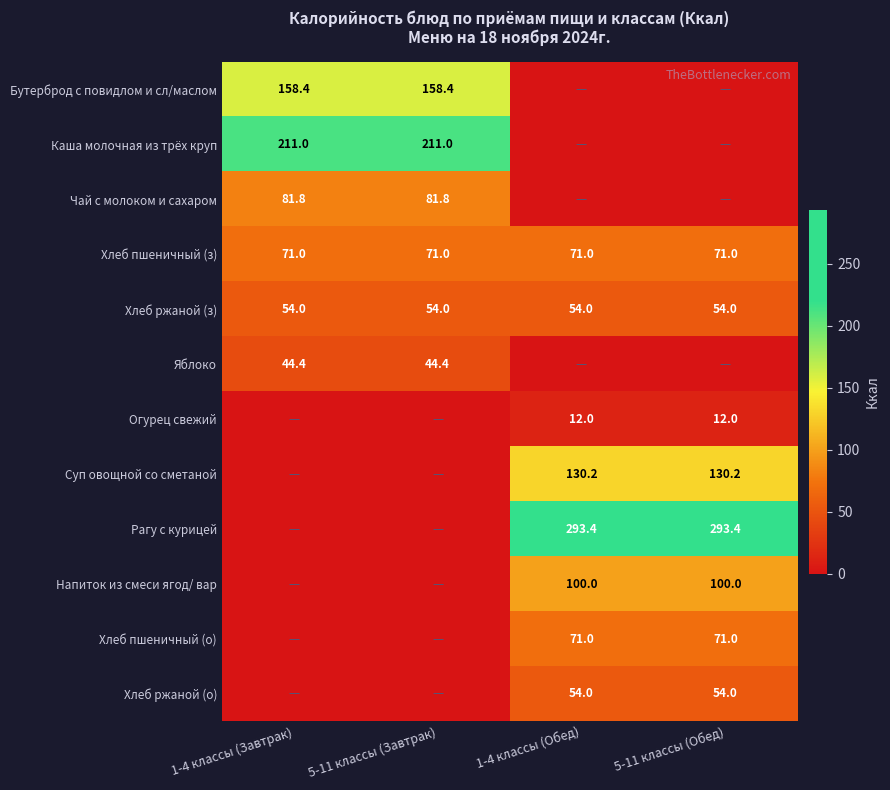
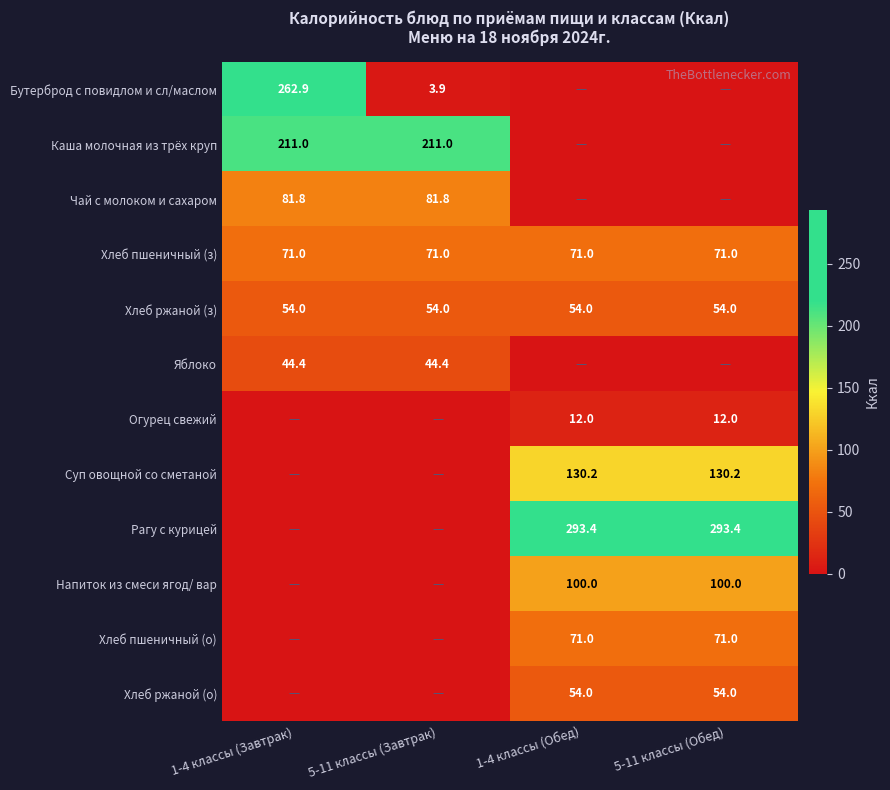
  {
    "Бутерброд с повидлом и сл/маслом": {
-     "1-4 классы (Завтрак)": 158.4,
-     "5-11 классы (Завтрак)": 158.4
+     "1-4 классы (Завтрак)": 262.9,
+     "5-11 классы (Завтрак)": 3.9
    },
    "Каша молочная из трёх круп": {
      "1-4 классы (Завтрак)": 211.0,
      "5-11 классы (Завтрак)": 211.0
    },
    "Чай с молоком и сахаром": {
      "1-4 классы (Завтрак)": 81.8,
      "5-11 классы (Завтрак)": 81.8
    },
    "Хлеб пшеничный (з)": {
      "1-4 классы (Завтрак)": 71.0,
      "5-11 классы (Завтрак)": 71.0,
      "1-4 классы (Обед)": 71.0,
      "5-11 классы (Обед)": 71.0
    },
    "Хлеб ржаной (з)": {
      "1-4 классы (Завтрак)": 54.0,
      "5-11 классы (Завтрак)": 54.0,
      "1-4 классы (Обед)": 54.0,
      "5-11 классы (Обед)": 54.0
    },
    "Яблоко": {
      "1-4 классы (Завтрак)": 44.4,
      "5-11 классы (Завтрак)": 44.4
    },
    "Огурец свежий": {
      "1-4 классы (Обед)": 12.0,
      "5-11 классы (Обед)": 12.0
    },
    "Суп овощной со сметаной": {
      "1-4 классы (Обед)": 130.2,
      "5-11 классы (Обед)": 130.2
    },
    "Рагу с курицей": {
      "1-4 классы (Обед)": 293.4,
      "5-11 классы (Обед)": 293.4
    },
    "Напиток из смеси ягод/ вар": {
      "1-4 классы (Обед)": 100.0,
      "5-11 классы (Обед)": 100.0
    },
    "Хлеб пшеничный (о)": {
      "1-4 классы (Обед)": 71.0,
      "5-11 классы (Обед)": 71.0
    },
    "Хлеб ржаной (о)": {
      "1-4 классы (Обед)": 54.0,
      "5-11 классы (Обед)": 54.0
    }
  }
